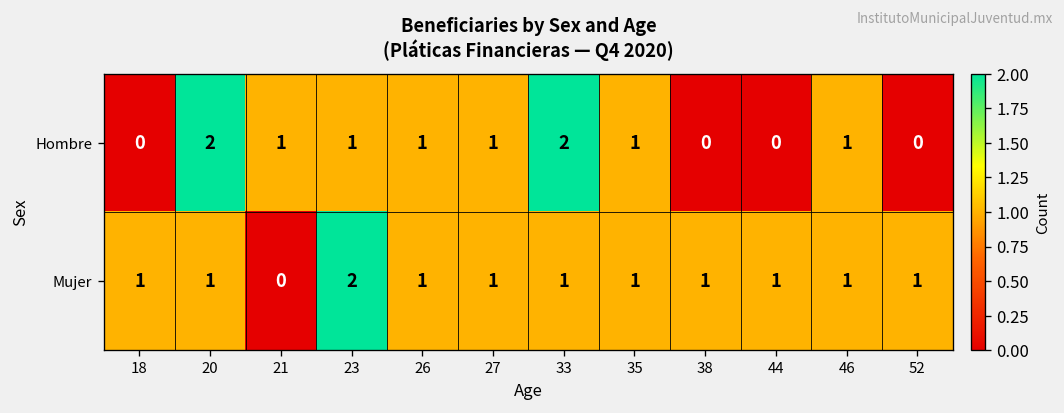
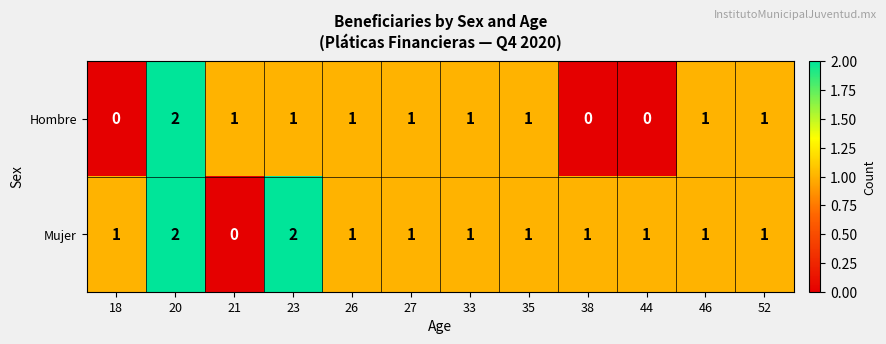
  {
    "Hombre": {
      "18": 0,
      "20": 2,
      "21": 1,
      "23": 1,
      "26": 1,
      "27": 1,
-     "33": 2,
+     "33": 1,
      "35": 1,
      "38": 0,
      "44": 0,
      "46": 1,
-     "52": 0
+     "52": 1
    },
    "Mujer": {
      "18": 1,
-     "20": 1,
+     "20": 2,
      "21": 0,
      "23": 2,
      "26": 1,
      "27": 1,
      "33": 1,
      "35": 1,
      "38": 1,
      "44": 1,
      "46": 1,
      "52": 1
    }
  }
